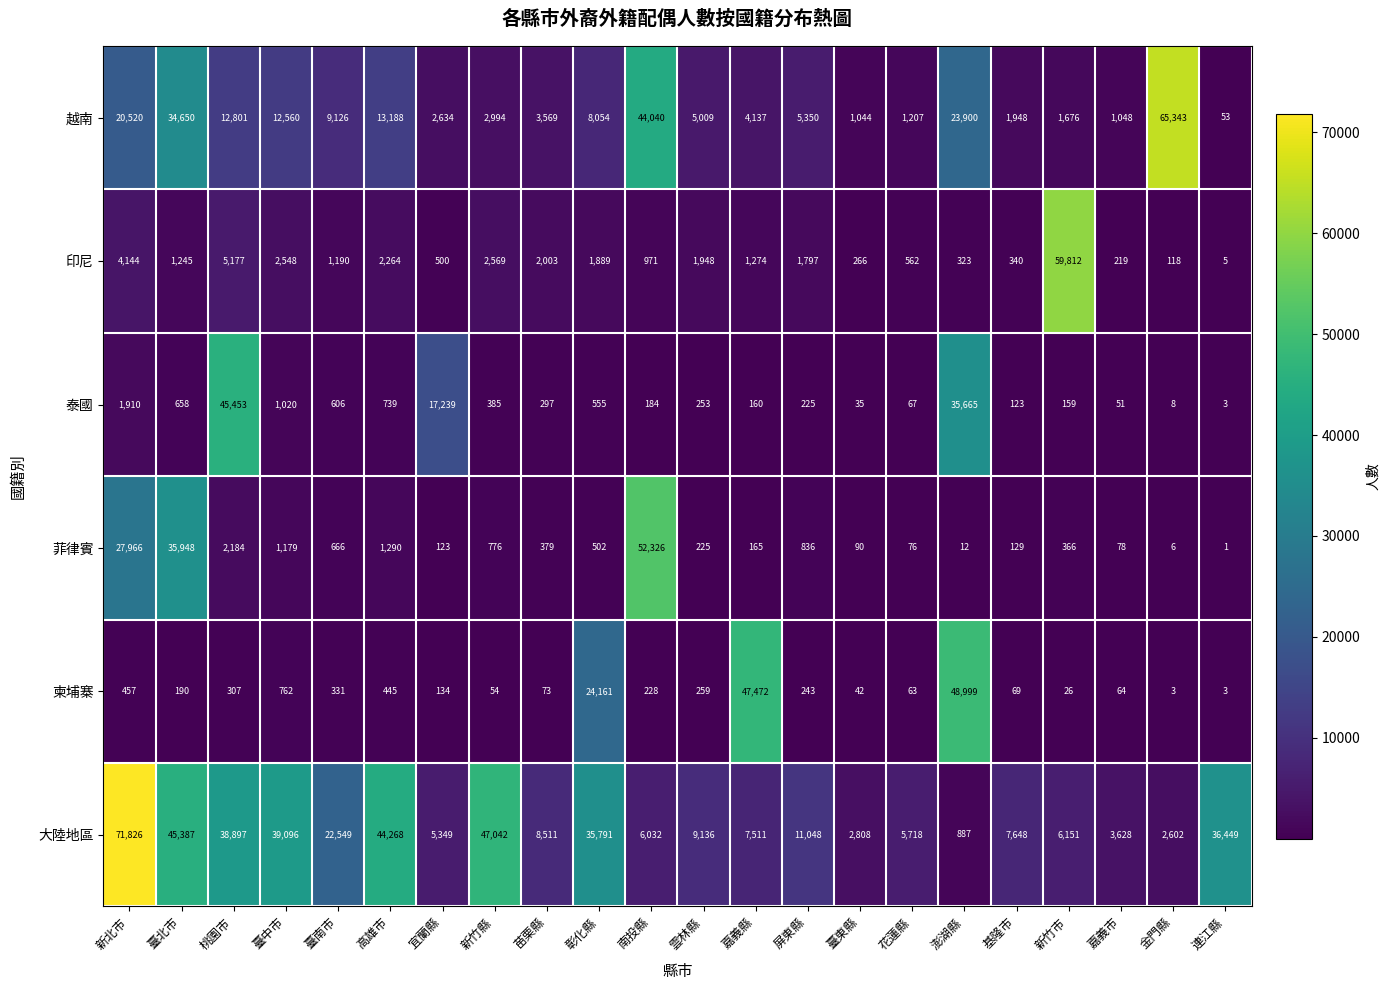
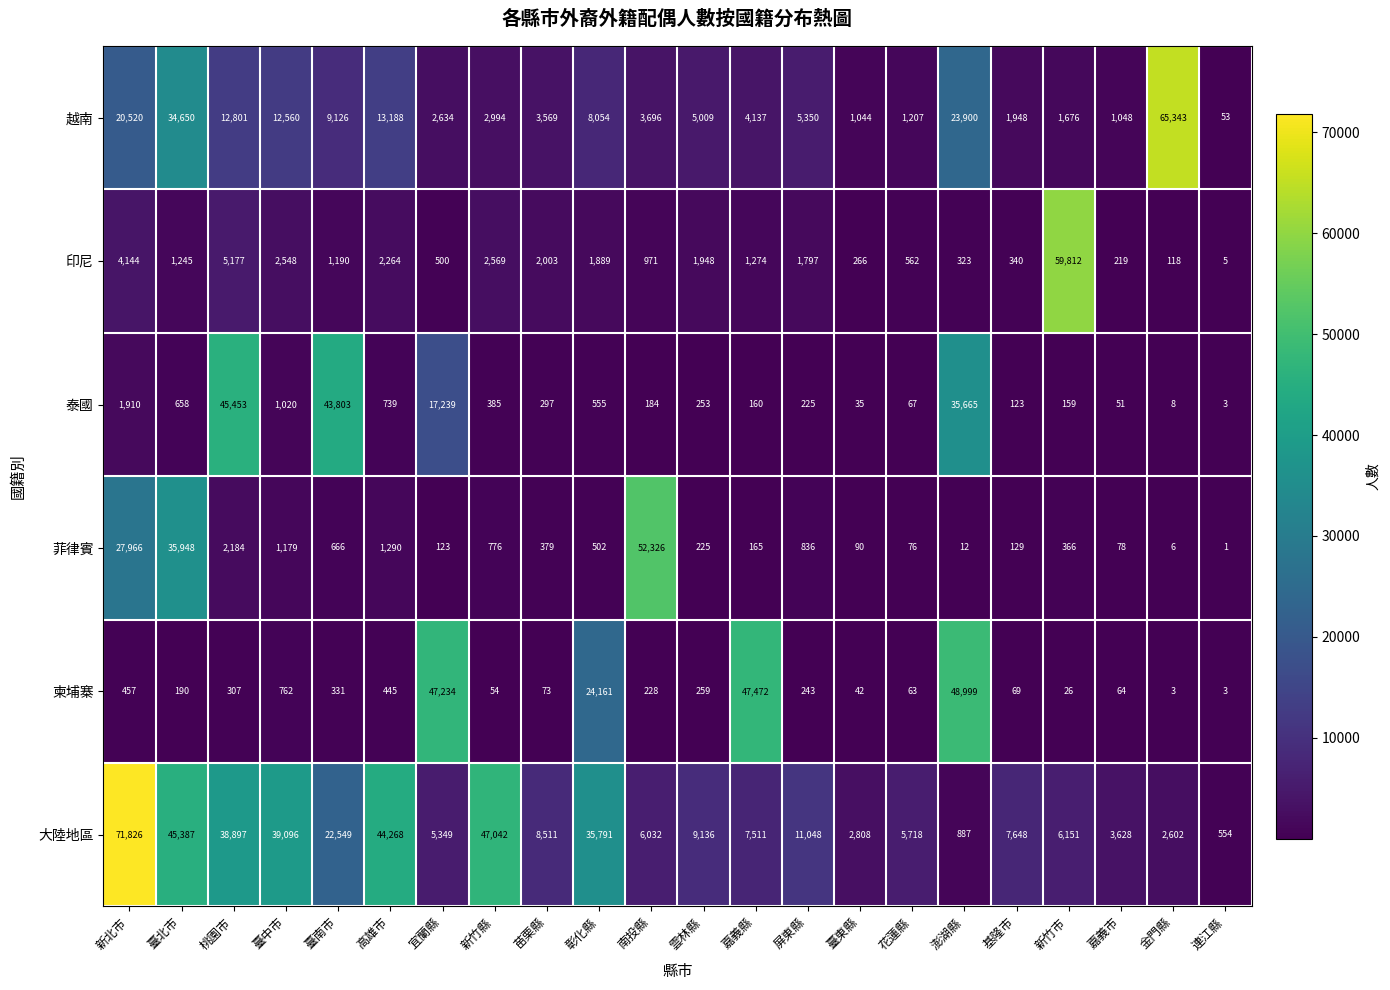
  {
    "越南": {
      "新北市": "20,520",
      "臺北市": "34,650",
      "桃園市": "12,801",
      "臺中市": "12,560",
      "臺南市": "9,126",
      "高雄市": "13,188",
      "宜蘭縣": "2,634",
      "新竹縣": "2,994",
      "苗栗縣": "3,569",
      "彰化縣": "8,054",
-     "南投縣": "44,040",
+     "南投縣": "3,696",
      "雲林縣": "5,009",
      "嘉義縣": "4,137",
      "屏東縣": "5,350",
      "臺東縣": "1,044",
      "花蓮縣": "1,207",
      "澎湖縣": "23,900",
      "基隆市": "1,948",
      "新竹市": "1,676",
      "嘉義市": "1,048",
      "金門縣": "65,343",
      "連江縣": "53"
    },
    "印尼": {
      "新北市": "4,144",
      "臺北市": "1,245",
      "桃園市": "5,177",
      "臺中市": "2,548",
      "臺南市": "1,190",
      "高雄市": "2,264",
      "宜蘭縣": "500",
      "新竹縣": "2,569",
      "苗栗縣": "2,003",
      "彰化縣": "1,889",
      "南投縣": "971",
      "雲林縣": "1,948",
      "嘉義縣": "1,274",
      "屏東縣": "1,797",
      "臺東縣": "266",
      "花蓮縣": "562",
      "澎湖縣": "323",
      "基隆市": "340",
      "新竹市": "59,812",
      "嘉義市": "219",
      "金門縣": "118",
      "連江縣": "5"
    },
    "泰國": {
      "新北市": "1,910",
      "臺北市": "658",
      "桃園市": "45,453",
      "臺中市": "1,020",
-     "臺南市": "606",
+     "臺南市": "43,803",
      "高雄市": "739",
      "宜蘭縣": "17,239",
      "新竹縣": "385",
      "苗栗縣": "297",
      "彰化縣": "555",
      "南投縣": "184",
      "雲林縣": "253",
      "嘉義縣": "160",
      "屏東縣": "225",
      "臺東縣": "35",
      "花蓮縣": "67",
      "澎湖縣": "35,665",
      "基隆市": "123",
      "新竹市": "159",
      "嘉義市": "51",
      "金門縣": "8",
      "連江縣": "3"
    },
    "菲律賓": {
      "新北市": "27,966",
      "臺北市": "35,948",
      "桃園市": "2,184",
      "臺中市": "1,179",
      "臺南市": "666",
      "高雄市": "1,290",
      "宜蘭縣": "123",
      "新竹縣": "776",
      "苗栗縣": "379",
      "彰化縣": "502",
      "南投縣": "52,326",
      "雲林縣": "225",
      "嘉義縣": "165",
      "屏東縣": "836",
      "臺東縣": "90",
      "花蓮縣": "76",
      "澎湖縣": "12",
      "基隆市": "129",
      "新竹市": "366",
      "嘉義市": "78",
      "金門縣": "6",
      "連江縣": "1"
    },
    "柬埔寨": {
      "新北市": "457",
      "臺北市": "190",
      "桃園市": "307",
      "臺中市": "762",
      "臺南市": "331",
      "高雄市": "445",
-     "宜蘭縣": "134",
+     "宜蘭縣": "47,234",
      "新竹縣": "54",
      "苗栗縣": "73",
      "彰化縣": "24,161",
      "南投縣": "228",
      "雲林縣": "259",
      "嘉義縣": "47,472",
      "屏東縣": "243",
      "臺東縣": "42",
      "花蓮縣": "63",
      "澎湖縣": "48,999",
      "基隆市": "69",
      "新竹市": "26",
      "嘉義市": "64",
      "金門縣": "3",
      "連江縣": "3"
    },
    "大陸地區": {
      "新北市": "71,826",
      "臺北市": "45,387",
      "桃園市": "38,897",
      "臺中市": "39,096",
      "臺南市": "22,549",
      "高雄市": "44,268",
      "宜蘭縣": "5,349",
      "新竹縣": "47,042",
      "苗栗縣": "8,511",
      "彰化縣": "35,791",
      "南投縣": "6,032",
      "雲林縣": "9,136",
      "嘉義縣": "7,511",
      "屏東縣": "11,048",
      "臺東縣": "2,808",
      "花蓮縣": "5,718",
      "澎湖縣": "887",
      "基隆市": "7,648",
      "新竹市": "6,151",
      "嘉義市": "3,628",
      "金門縣": "2,602",
-     "連江縣": "36,449"
+     "連江縣": "554"
    }
  }
